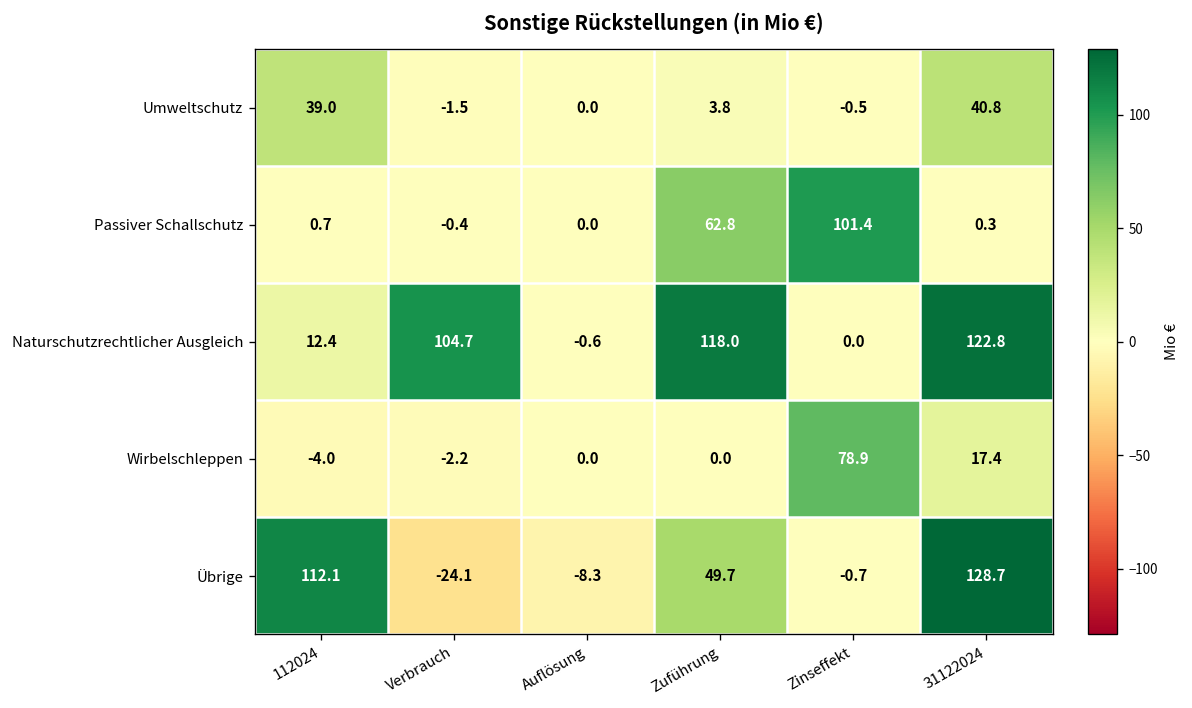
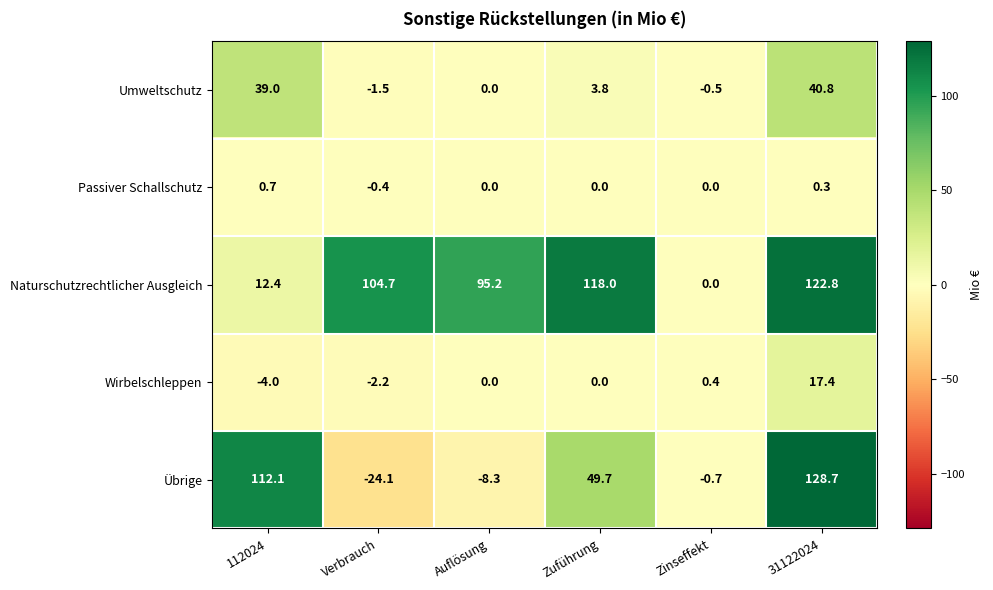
  {
    "Umweltschutz": {
      "112024": 39.0,
      "Verbrauch": -1.5,
      "Auflösung": 0.0,
      "Zuführung": 3.8,
      "Zinseffekt": -0.5,
      "31122024": 40.8
    },
    "Passiver Schallschutz": {
      "112024": 0.7,
      "Verbrauch": -0.4,
      "Auflösung": 0.0,
-     "Zuführung": 62.8,
-     "Zinseffekt": 101.4,
+     "Zuführung": 0.0,
+     "Zinseffekt": 0.0,
      "31122024": 0.3
    },
    "Naturschutzrechtlicher Ausgleich": {
      "112024": 12.4,
      "Verbrauch": 104.7,
-     "Auflösung": -0.6,
+     "Auflösung": 95.2,
      "Zuführung": 118.0,
      "Zinseffekt": 0.0,
      "31122024": 122.8
    },
    "Wirbelschleppen": {
      "112024": -4.0,
      "Verbrauch": -2.2,
      "Auflösung": 0.0,
      "Zuführung": 0.0,
-     "Zinseffekt": 78.9,
+     "Zinseffekt": 0.4,
      "31122024": 17.4
    },
    "Übrige": {
      "112024": 112.1,
      "Verbrauch": -24.1,
      "Auflösung": -8.3,
      "Zuführung": 49.7,
      "Zinseffekt": -0.7,
      "31122024": 128.7
    }
  }
